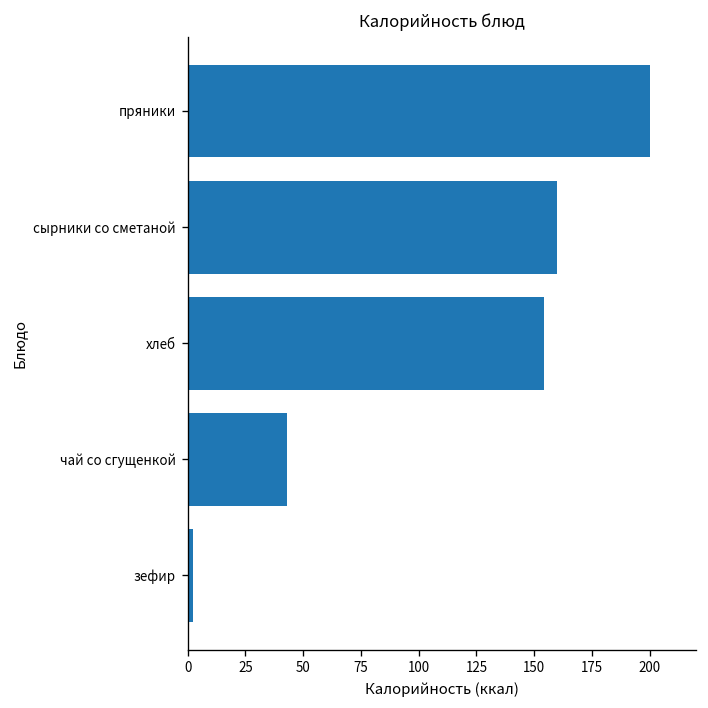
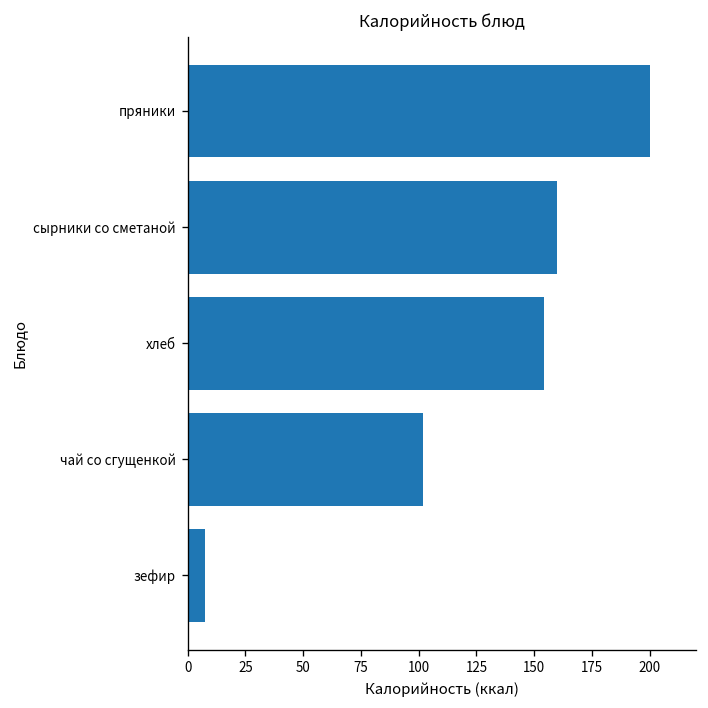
  {
    "пряники": 200,
    "сырники со сметаной": 160,
    "хлеб": 154,
-   "чай со сгущенкой": 43,
-   "зефир": 2
+   "чай со сгущенкой": 102,
+   "зефир": 7
  }
